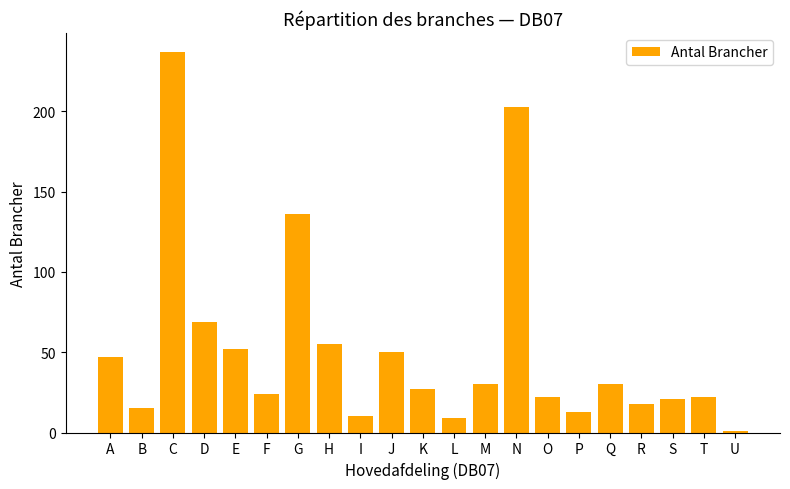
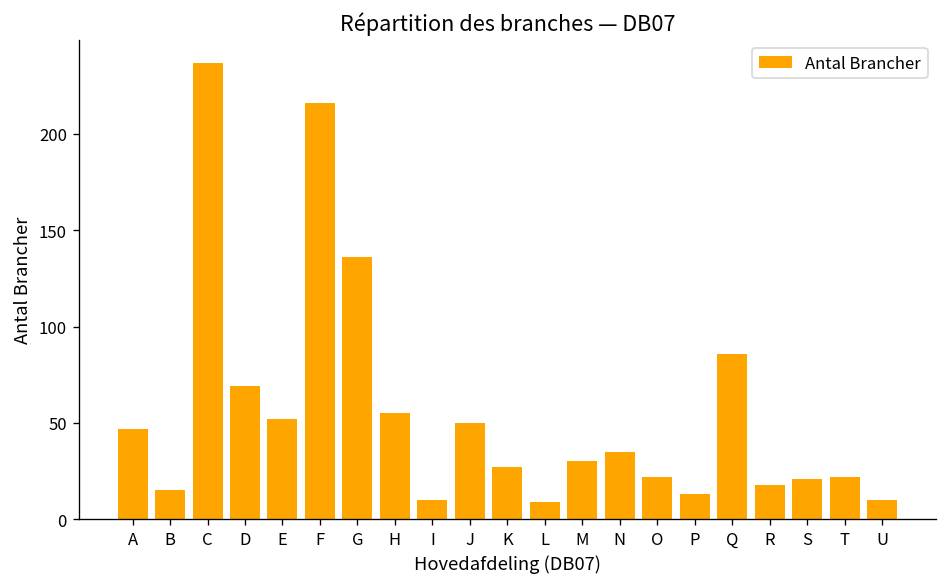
  {
    "A": 47,
    "B": 15,
    "C": 237,
    "D": 69,
    "E": 52,
-   "F": 24,
+   "F": 216,
    "G": 136,
    "H": 55,
    "I": 10,
    "J": 50,
    "K": 27,
    "L": 9,
    "M": 30,
-   "N": 203,
+   "N": 35,
    "O": 22,
    "P": 13,
-   "Q": 30,
+   "Q": 86,
    "R": 18,
    "S": 21,
    "T": 22,
-   "U": 1
+   "U": 10
  }
